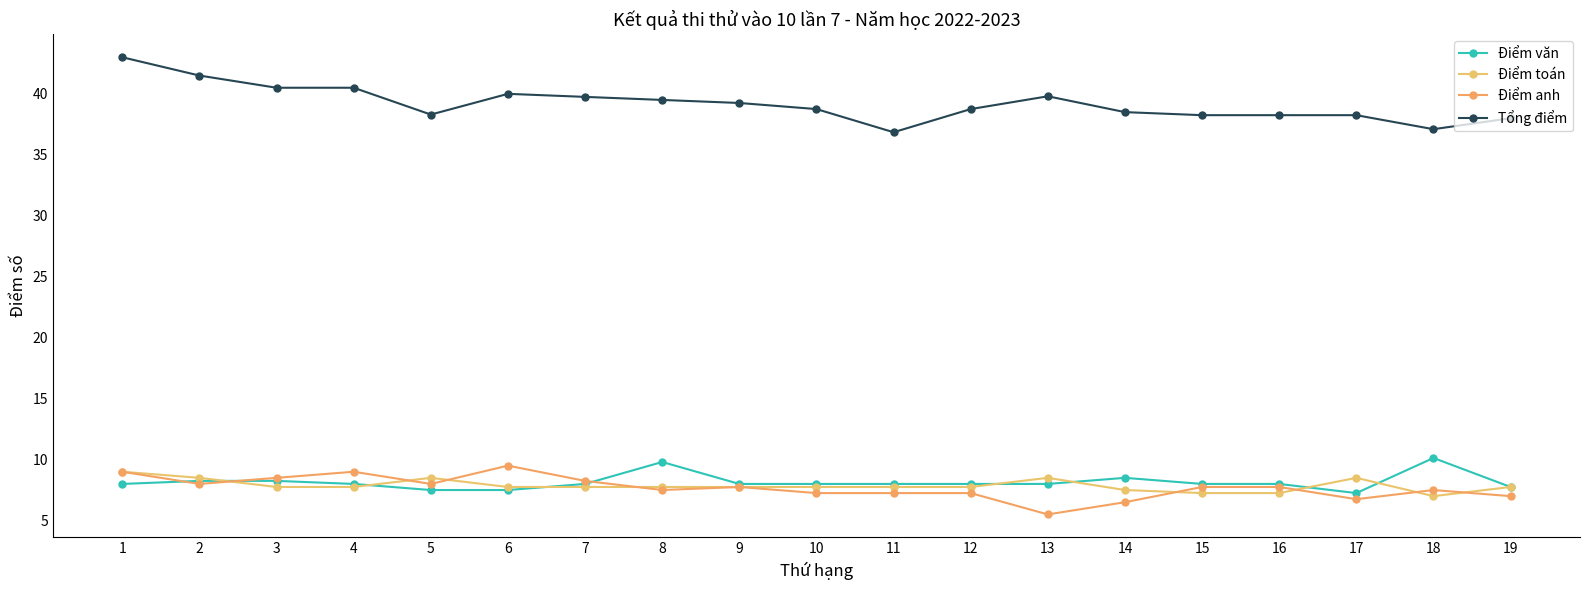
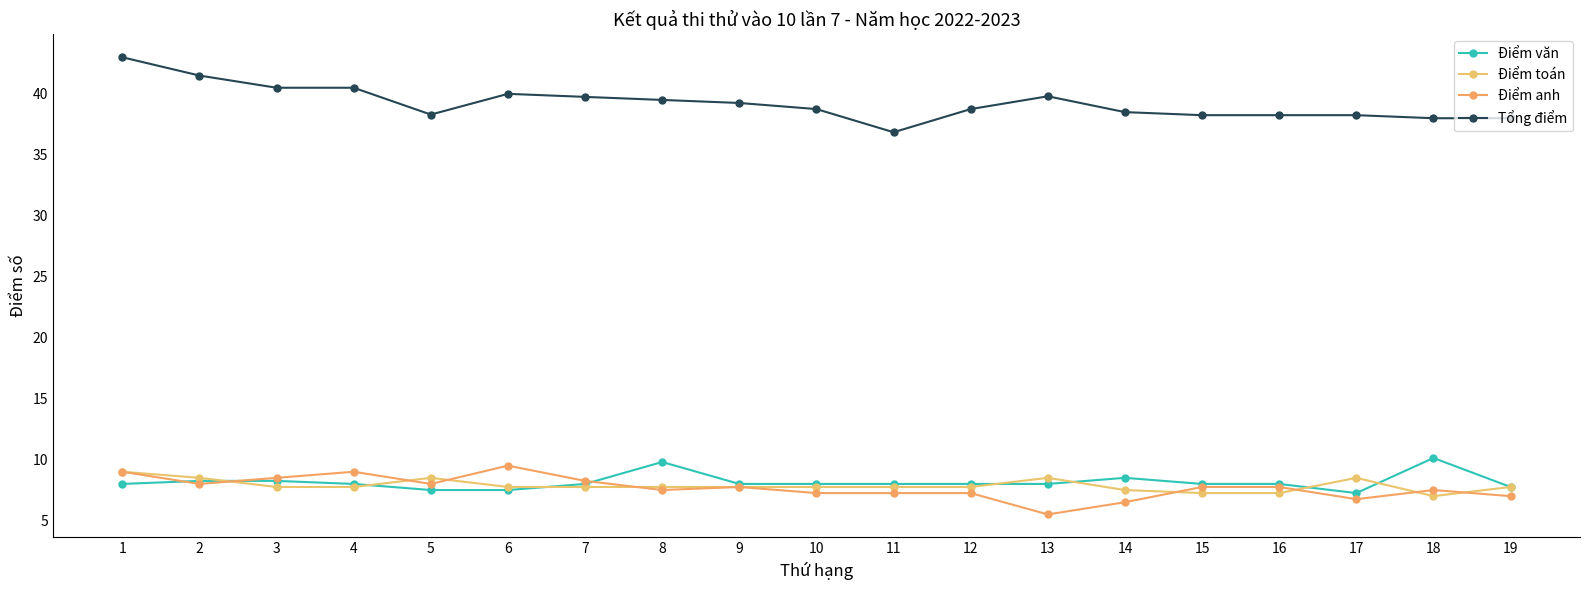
  {
    "Điểm văn": {
      "1": 8.0,
      "2": 8.3,
      "3": 8.3,
      "4": 8.0,
      "5": 7.5,
      "6": 7.5,
      "7": 8.0,
      "8": 9.8,
      "9": 8.0,
      "10": 8.0,
      "11": 8.0,
      "12": 8.0,
      "13": 8.0,
      "14": 8.5,
      "15": 8.0,
      "16": 8.0,
      "17": 7.3,
      "18": 10.1
    },
    "Tổng điểm": {
      "1": 43.0,
      "2": 41.5,
      "3": 40.5,
      "4": 40.5,
      "5": 38.3,
      "6": 40.0,
      "7": 39.8,
      "8": 39.5,
      "9": 39.3,
      "10": 38.8,
      "11": 36.9,
      "12": 38.8,
      "13": 39.8,
      "14": 38.5,
      "15": 38.3,
      "16": 38.3,
      "17": 38.3,
-     "18": 37.1
+     "18": 38.0
    }
  }
